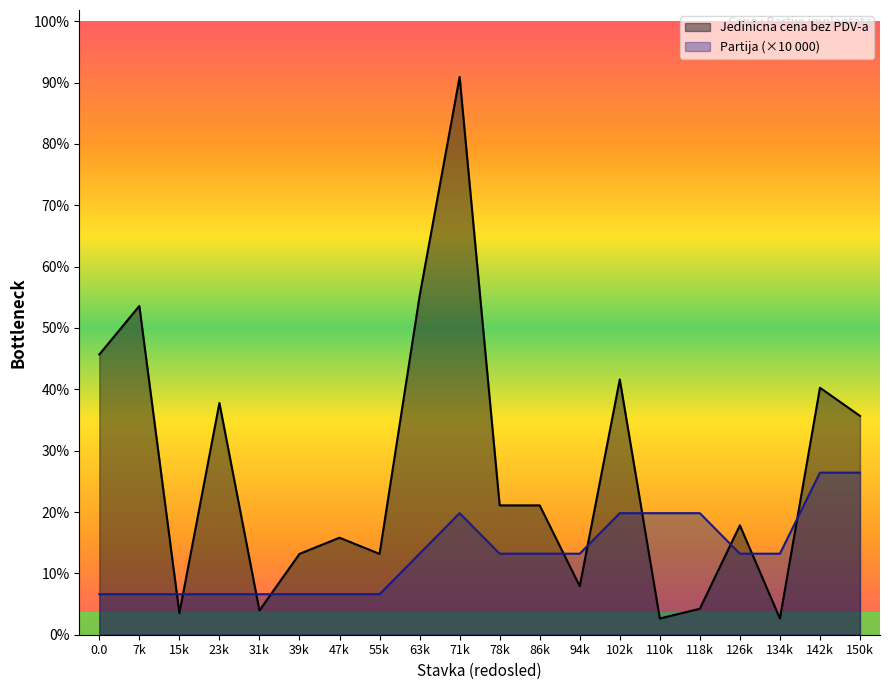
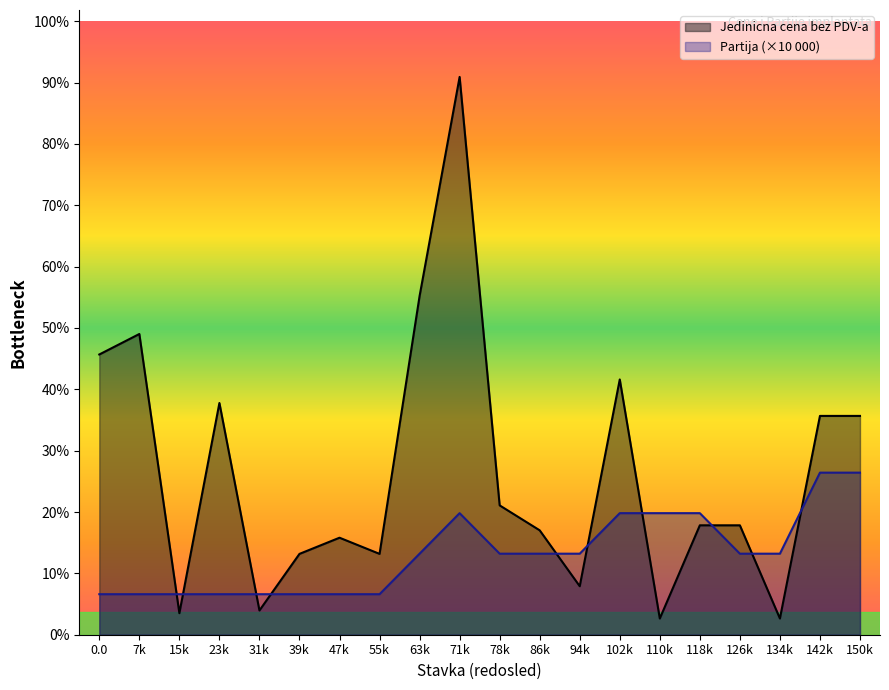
  {
    "Jedinicna cena bez PDV-a": {
      "0.0": "46%",
-     "7k": "54%",
+     "7k": "49%",
      "23k": "38%",
      "31k": "4%",
      "39k": "13%",
      "47k": "16%",
      "55k": "13%",
      "63k": "55%",
      "71k": "91%",
      "78k": "21%",
-     "86k": "21%",
+     "86k": "17%",
      "94k": "8%",
      "102k": "42%",
-     "118k": "4%",
+     "118k": "18%",
      "126k": "18%",
-     "142k": "40%",
+     "142k": "36%",
      "150k": "36%"
    },
    "Partija (×10 000)": {
      "0.0": "7%",
      "7k": "7%",
      "15k": "7%",
      "23k": "7%",
      "31k": "7%",
      "39k": "7%",
      "47k": "7%",
      "55k": "7%",
      "63k": "13%",
      "71k": "20%",
      "78k": "13%",
      "86k": "13%",
      "94k": "13%",
      "102k": "20%",
      "110k": "20%",
      "118k": "20%",
      "126k": "13%",
      "134k": "13%",
      "142k": "26%",
      "150k": "26%"
    }
  }
